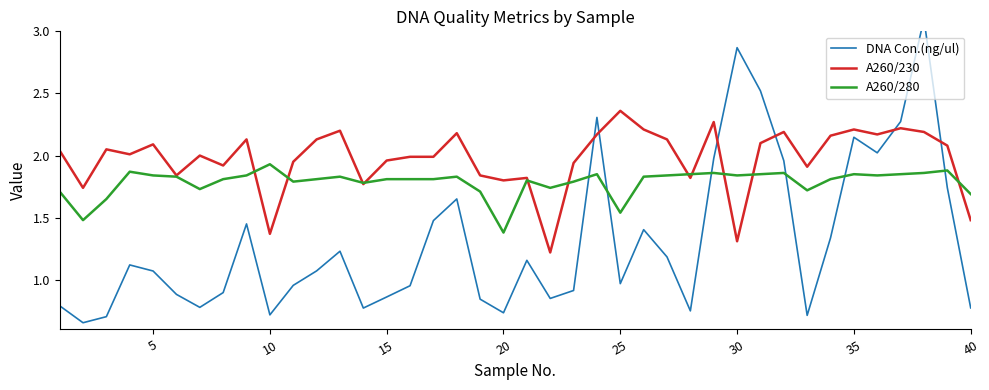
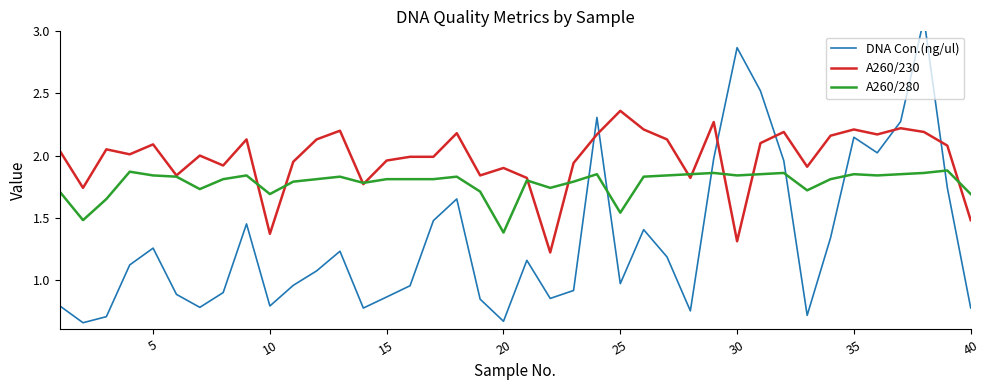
  {
    "DNA Con.(ng/ul)": {
-     "5": 1.07,
-     "10": 0.72,
+     "5": 1.25,
+     "10": 0.79,
      "15": 0.86,
-     "20": 0.73,
+     "20": 0.67,
      "25": 0.97,
      "30": 2.87,
      "35": 2.15,
      "40": 0.77
    },
    "A260/230": {
      "5": 2.1,
      "10": 1.37,
      "15": 1.96,
-     "20": 1.8,
+     "20": 1.9,
      "25": 2.36,
      "30": 1.3,
      "35": 2.2,
      "40": 1.5
    },
    "A260/280": {
      "5": 1.84,
-     "10": 1.93,
+     "10": 1.69,
      "15": 1.81,
      "20": 1.38,
      "25": 1.54,
      "30": 1.84,
      "35": 1.85,
      "40": 1.69
    }
  }
